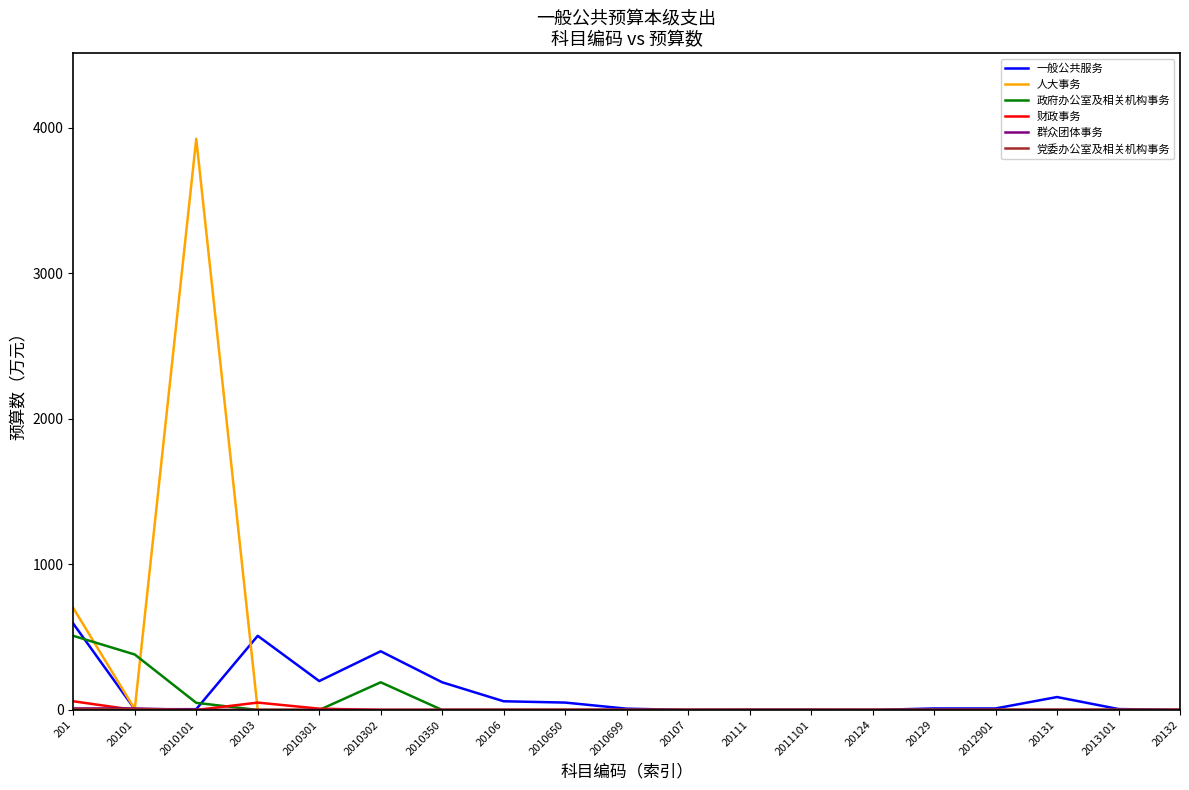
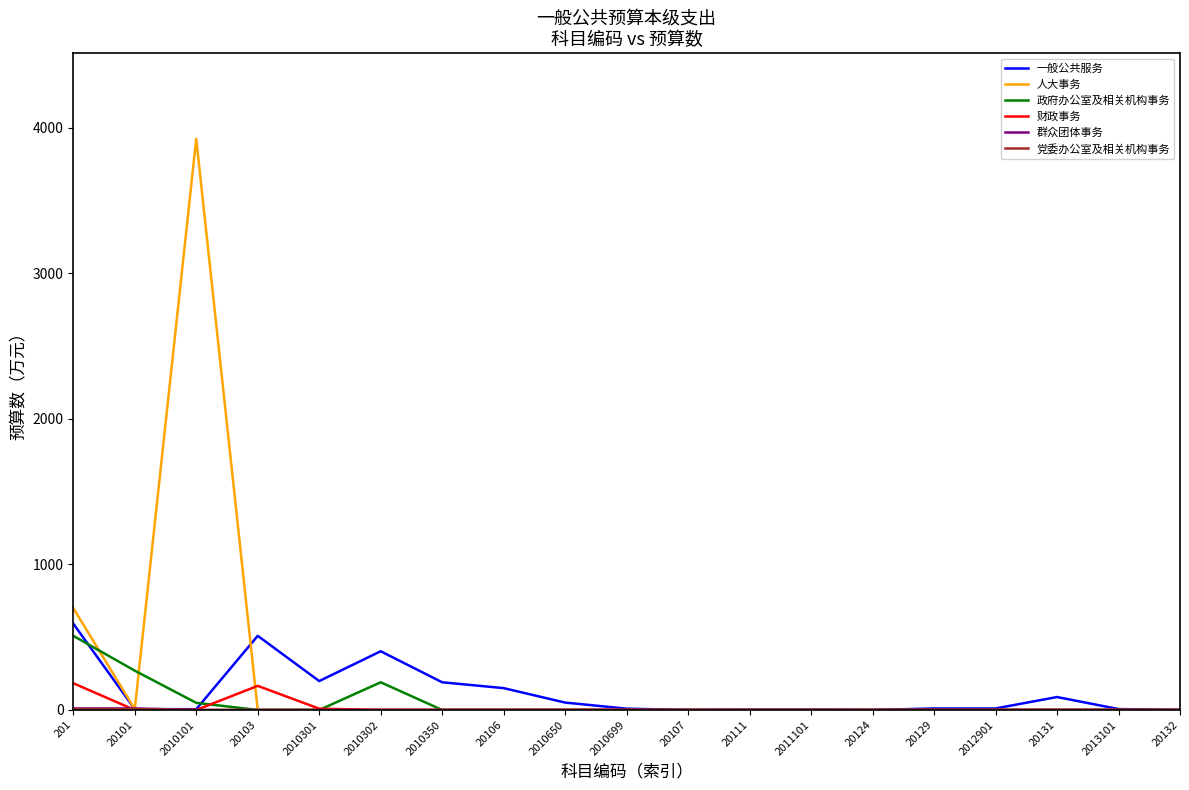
  {
    "一般公共服务": {
      "201": 590,
      "20103": 510,
      "2010301": 200,
      "2010302": 400,
      "2010350": 190,
-     "20106": 60,
+     "20106": 150,
      "2010650": 50,
      "20131": 90
    },
    "人大事务": {
      "201": 700,
      "2010101": 3920
    },
    "政府办公室及相关机构事务": {
      "201": 510,
-     "20101": 380,
+     "20101": 270,
      "2010101": 50,
      "2010302": 190
    },
    "财政事务": {
-     "201": 60,
-     "20103": 50
+     "201": 180,
+     "20103": 170
    }
  }
